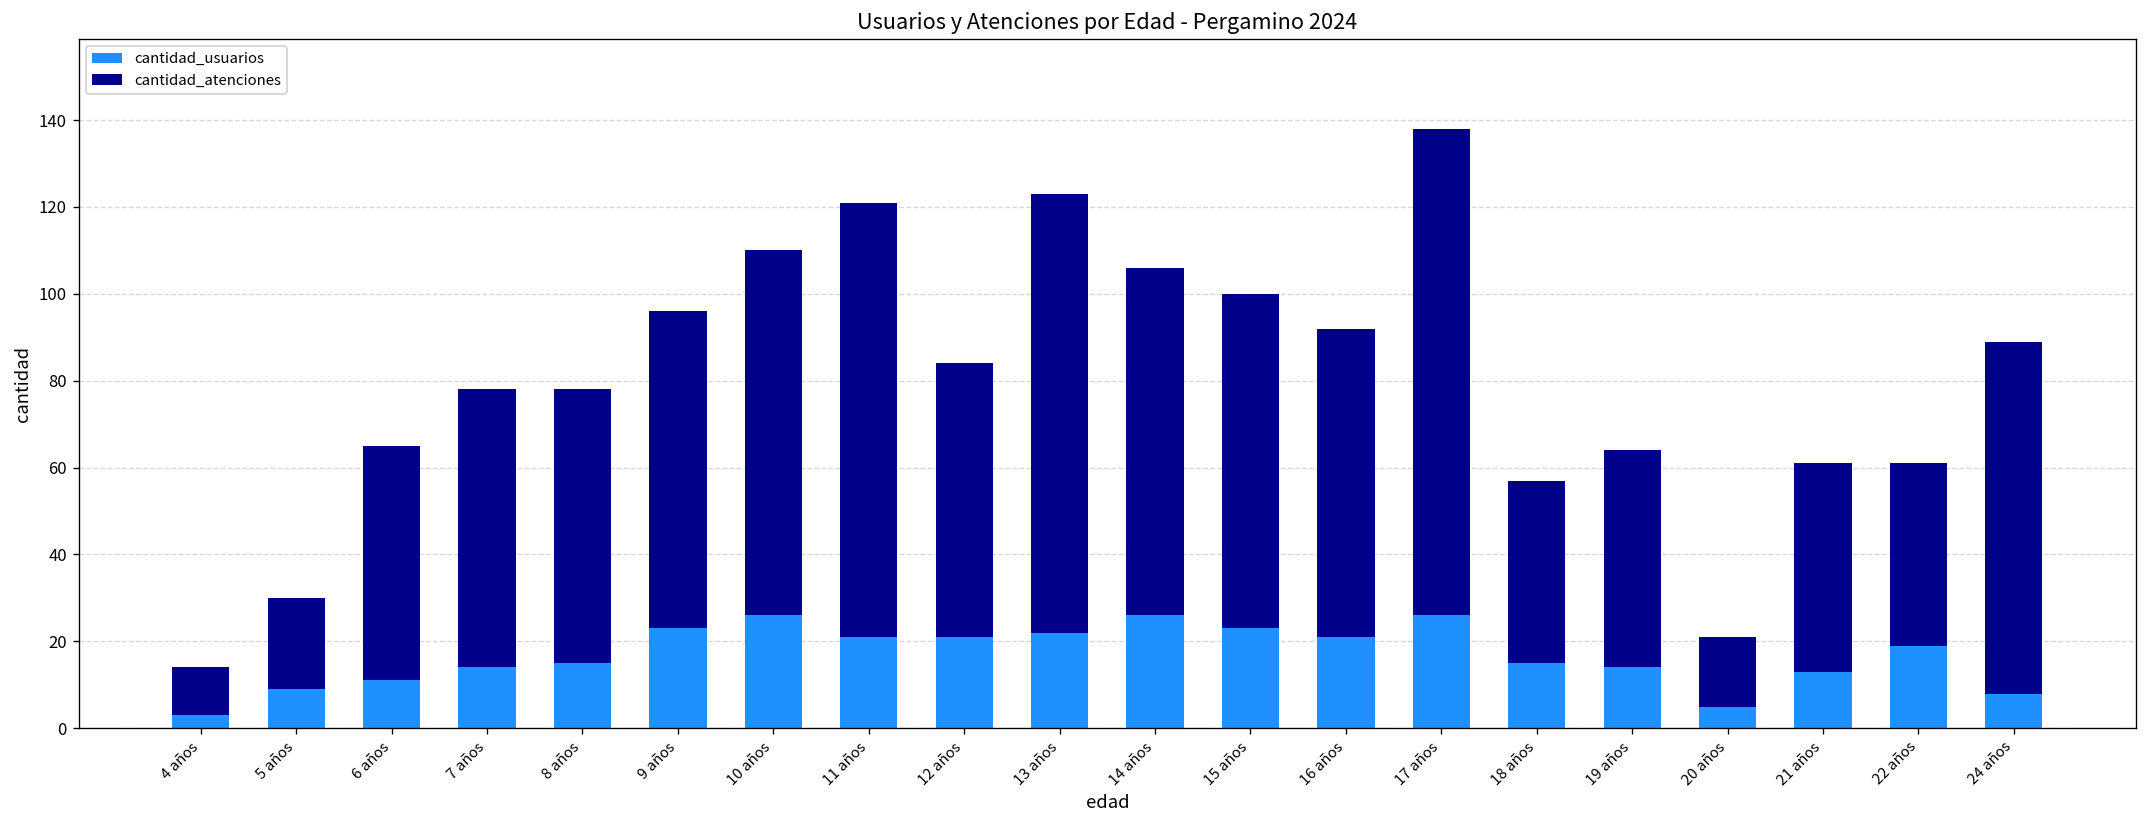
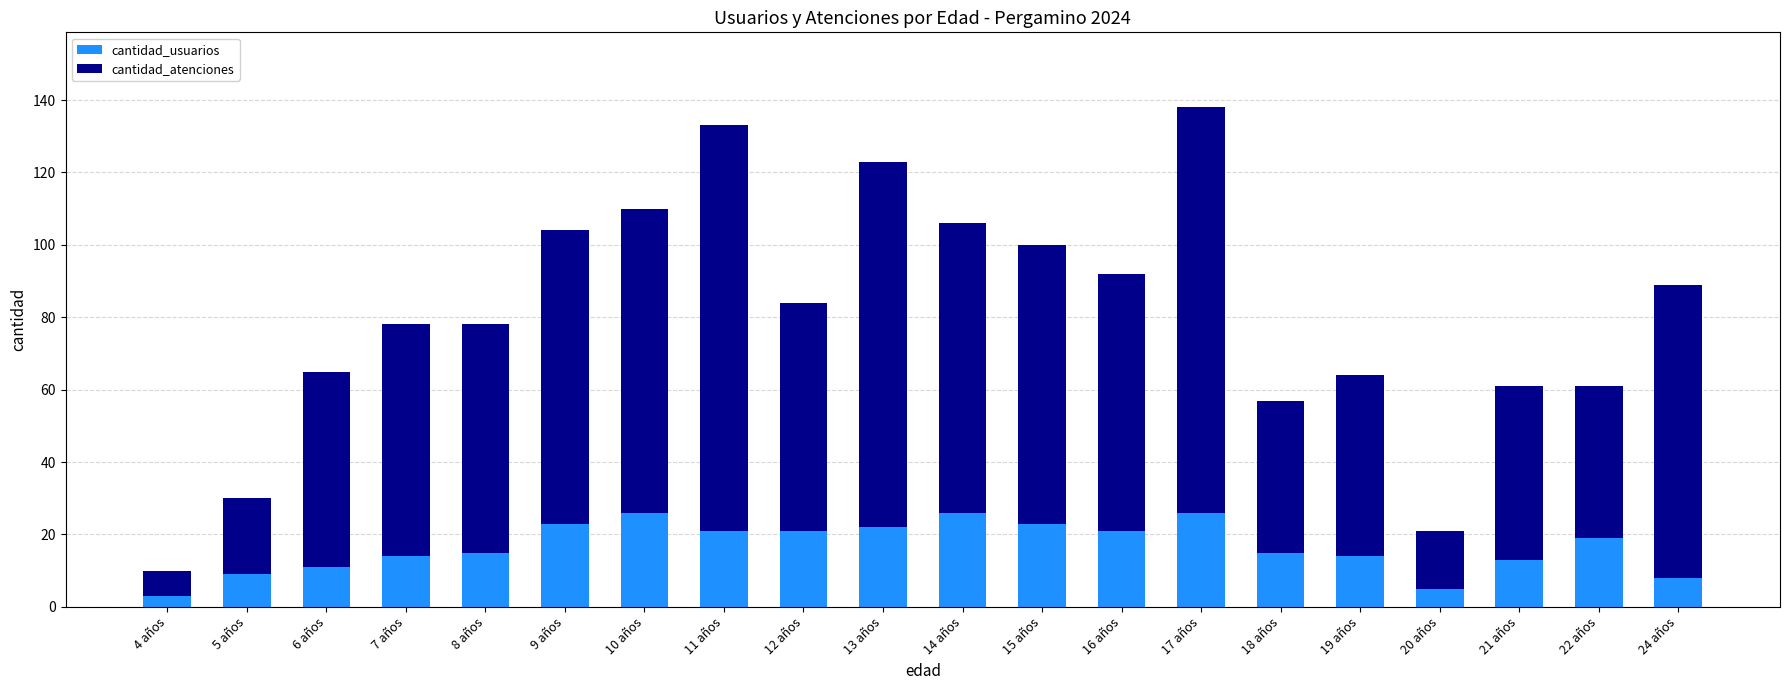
  {
    "cantidad_usuarios": {
      "4 años": 3,
      "5 años": 9,
      "6 años": 11,
      "7 años": 14,
      "8 años": 15,
      "9 años": 23,
      "10 años": 26,
      "11 años": 21,
      "12 años": 21,
      "13 años": 22,
      "14 años": 26,
      "15 años": 23,
      "16 años": 21,
      "17 años": 26,
      "18 años": 15,
      "19 años": 14,
      "20 años": 5,
      "21 años": 13,
      "22 años": 19,
      "24 años": 8
    },
    "cantidad_atenciones": {
-     "4 años": 11,
+     "4 años": 7,
      "5 años": 21,
      "6 años": 54,
      "7 años": 64,
      "8 años": 63,
-     "9 años": 73,
+     "9 años": 81,
      "10 años": 84,
-     "11 años": 100,
+     "11 años": 112,
      "12 años": 63,
      "13 años": 101,
      "14 años": 80,
      "15 años": 77,
      "16 años": 71,
      "17 años": 112,
      "18 años": 42,
      "19 años": 50,
      "20 años": 16,
      "21 años": 48,
      "22 años": 42,
      "24 años": 81
    }
  }
